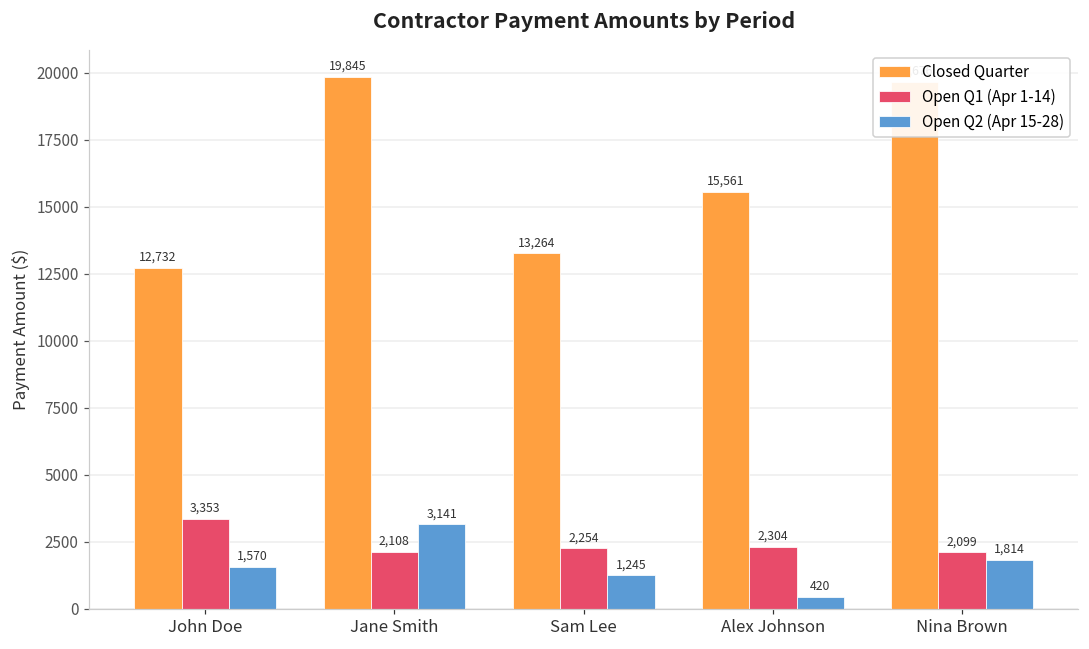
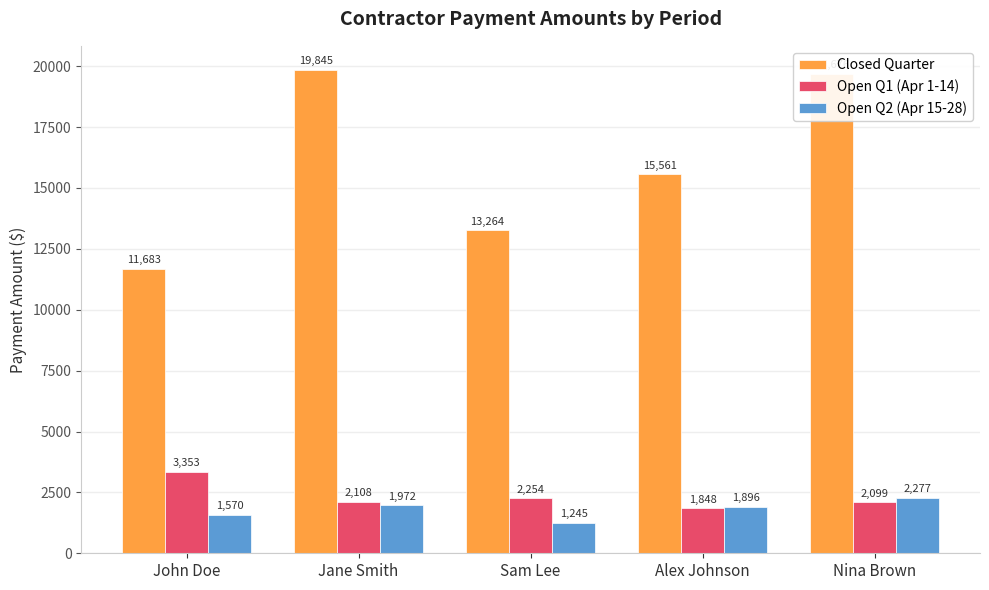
  {
    "Closed Quarter": {
-     "John Doe": "12,732",
+     "John Doe": "11,683",
      "Jane Smith": "19,845",
      "Sam Lee": "13,264",
      "Alex Johnson": "15,561"
    },
    "Open Q1 (Apr 1-14)": {
      "John Doe": "3,353",
      "Jane Smith": "2,108",
      "Sam Lee": "2,254",
-     "Alex Johnson": "2,304",
+     "Alex Johnson": "1,848",
      "Nina Brown": "2,099"
    },
    "Open Q2 (Apr 15-28)": {
      "John Doe": "1,570",
-     "Jane Smith": "3,141",
+     "Jane Smith": "1,972",
      "Sam Lee": "1,245",
-     "Alex Johnson": "420",
-     "Nina Brown": "1,814"
+     "Alex Johnson": "1,896",
+     "Nina Brown": "2,277"
    }
  }
